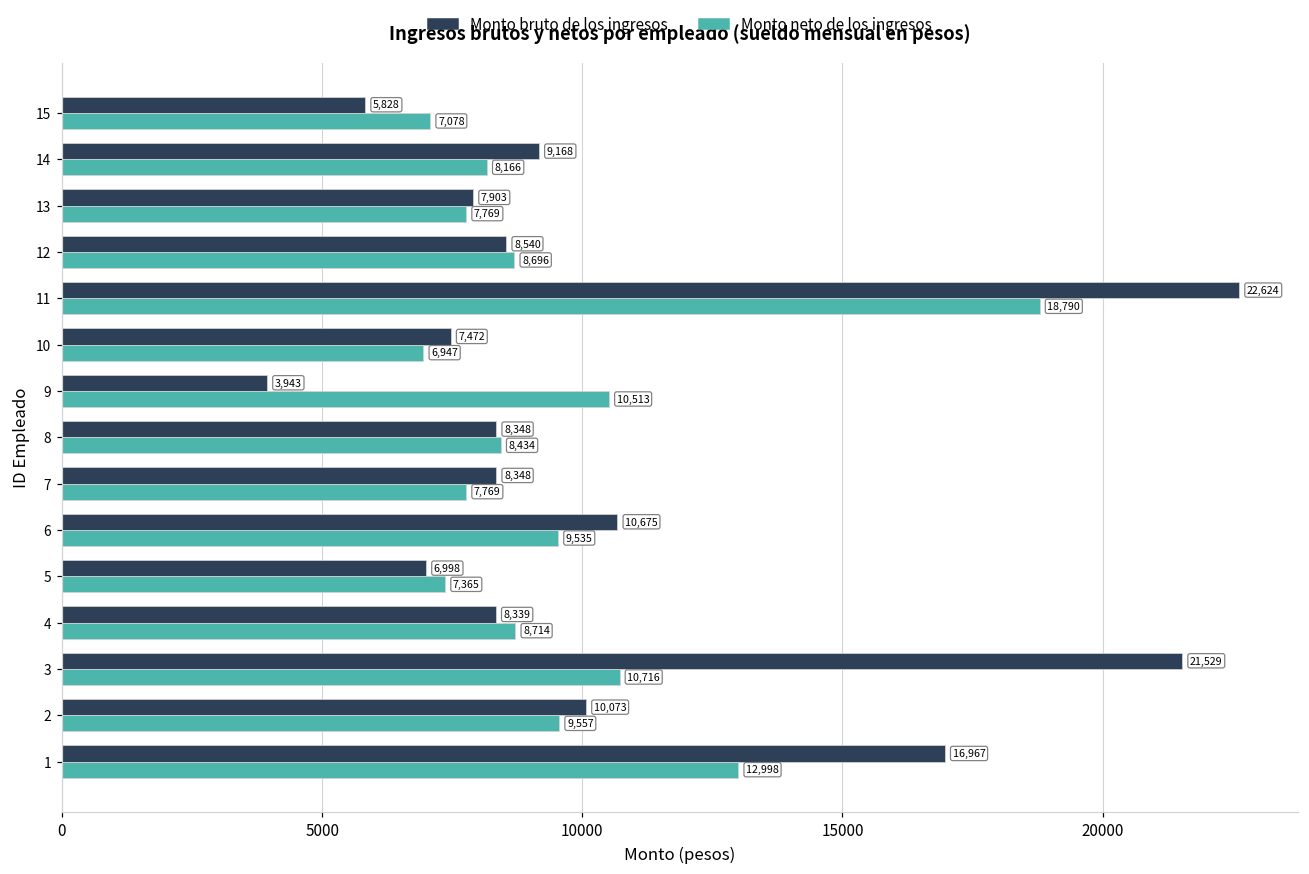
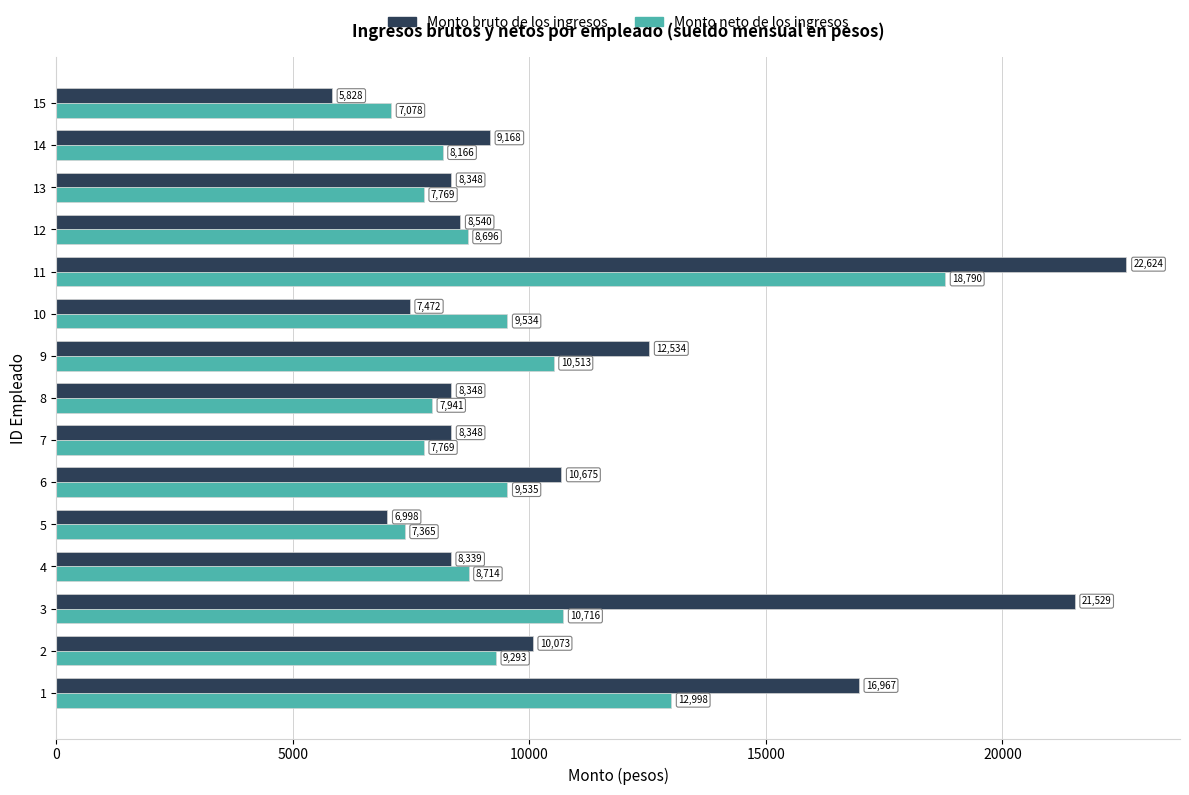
  {
    "Monto bruto de los ingresos": {
-     "13": "7,903",
-     "9": "3,943"
+     "13": "8,348",
+     "9": "12,534"
    },
    "Monto neto de los ingresos": {
-     "10": "6,947",
-     "8": "8,434",
-     "2": "9,557"
+     "10": "9,534",
+     "8": "7,941",
+     "2": "9,293"
    }
  }
